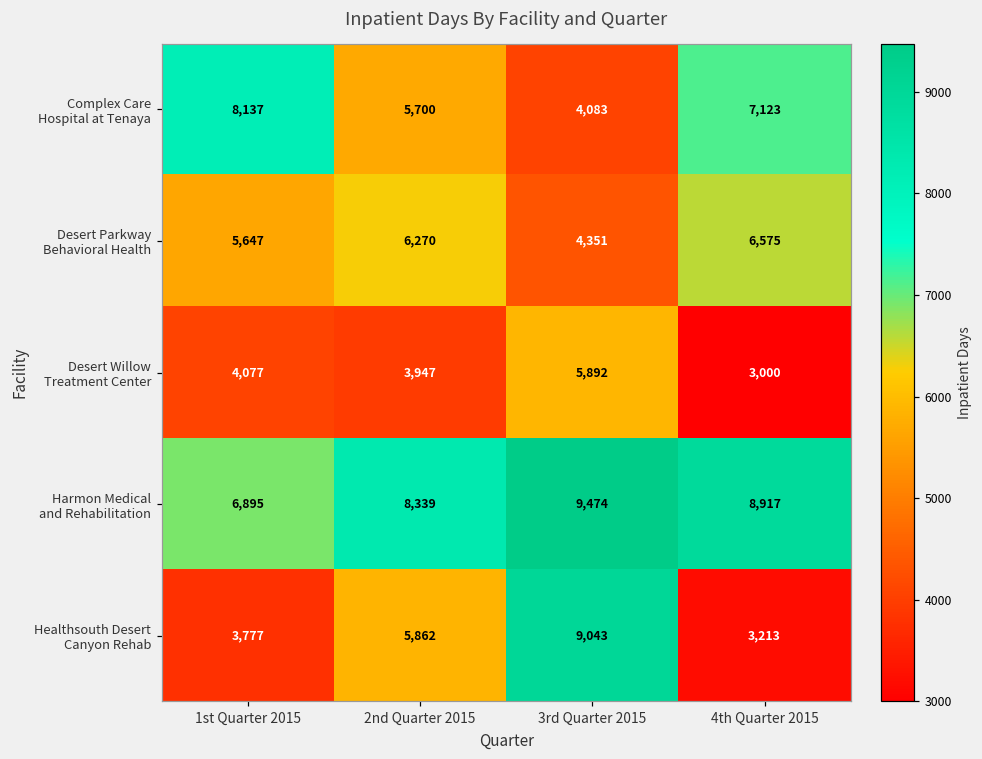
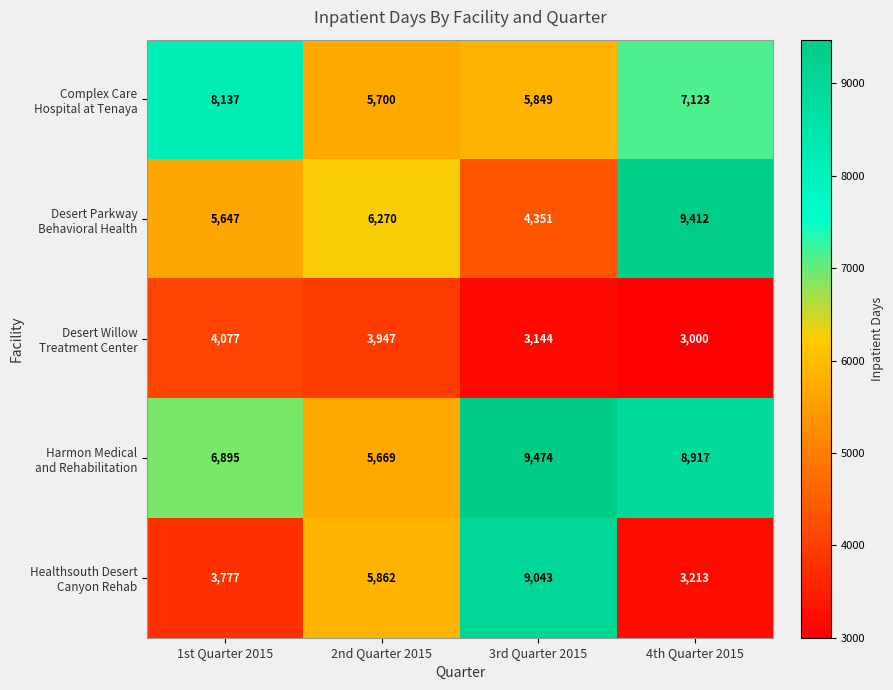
  {
    "Complex Care Hospital at Tenaya": {
      "1st Quarter 2015": "8,137",
      "2nd Quarter 2015": "5,700",
-     "3rd Quarter 2015": "4,083",
+     "3rd Quarter 2015": "5,849",
      "4th Quarter 2015": "7,123"
    },
    "Desert Parkway Behavioral Health": {
      "1st Quarter 2015": "5,647",
      "2nd Quarter 2015": "6,270",
      "3rd Quarter 2015": "4,351",
-     "4th Quarter 2015": "6,575"
+     "4th Quarter 2015": "9,412"
    },
    "Desert Willow Treatment Center": {
      "1st Quarter 2015": "4,077",
      "2nd Quarter 2015": "3,947",
-     "3rd Quarter 2015": "5,892",
+     "3rd Quarter 2015": "3,144",
      "4th Quarter 2015": "3,000"
    },
    "Harmon Medical and Rehabilitation": {
      "1st Quarter 2015": "6,895",
-     "2nd Quarter 2015": "8,339",
+     "2nd Quarter 2015": "5,669",
      "3rd Quarter 2015": "9,474",
      "4th Quarter 2015": "8,917"
    },
    "Healthsouth Desert Canyon Rehab": {
      "1st Quarter 2015": "3,777",
      "2nd Quarter 2015": "5,862",
      "3rd Quarter 2015": "9,043",
      "4th Quarter 2015": "3,213"
    }
  }
